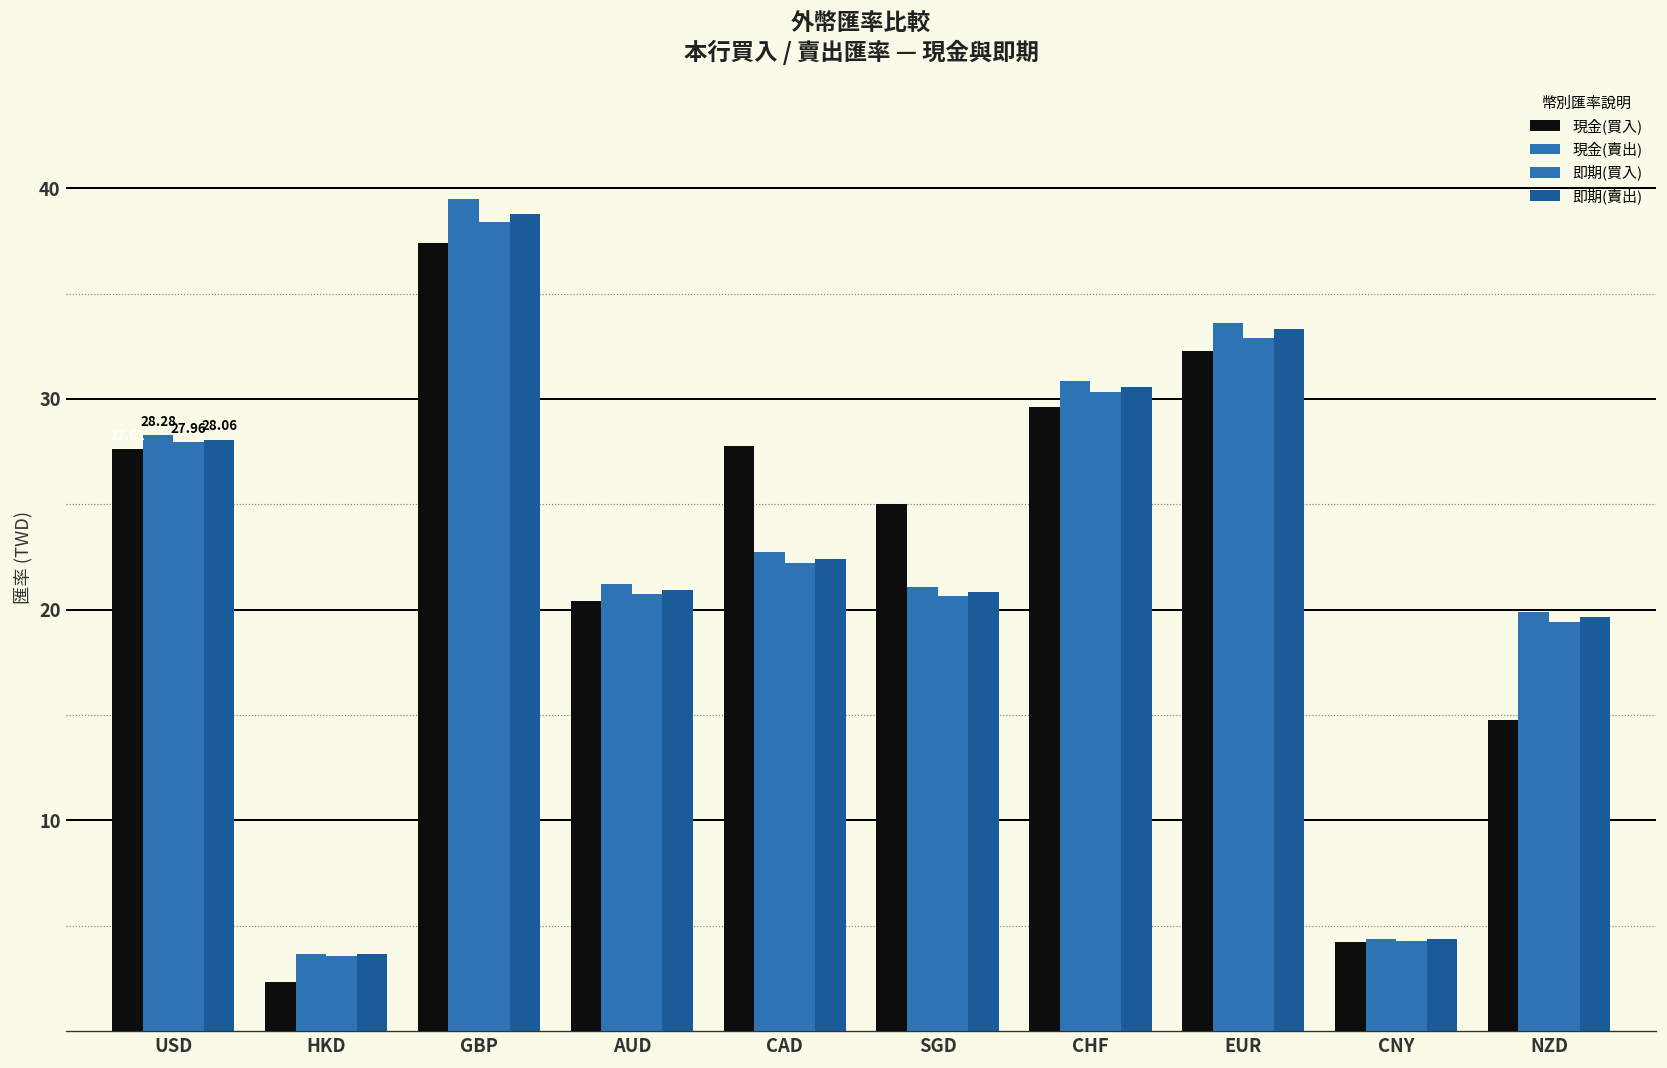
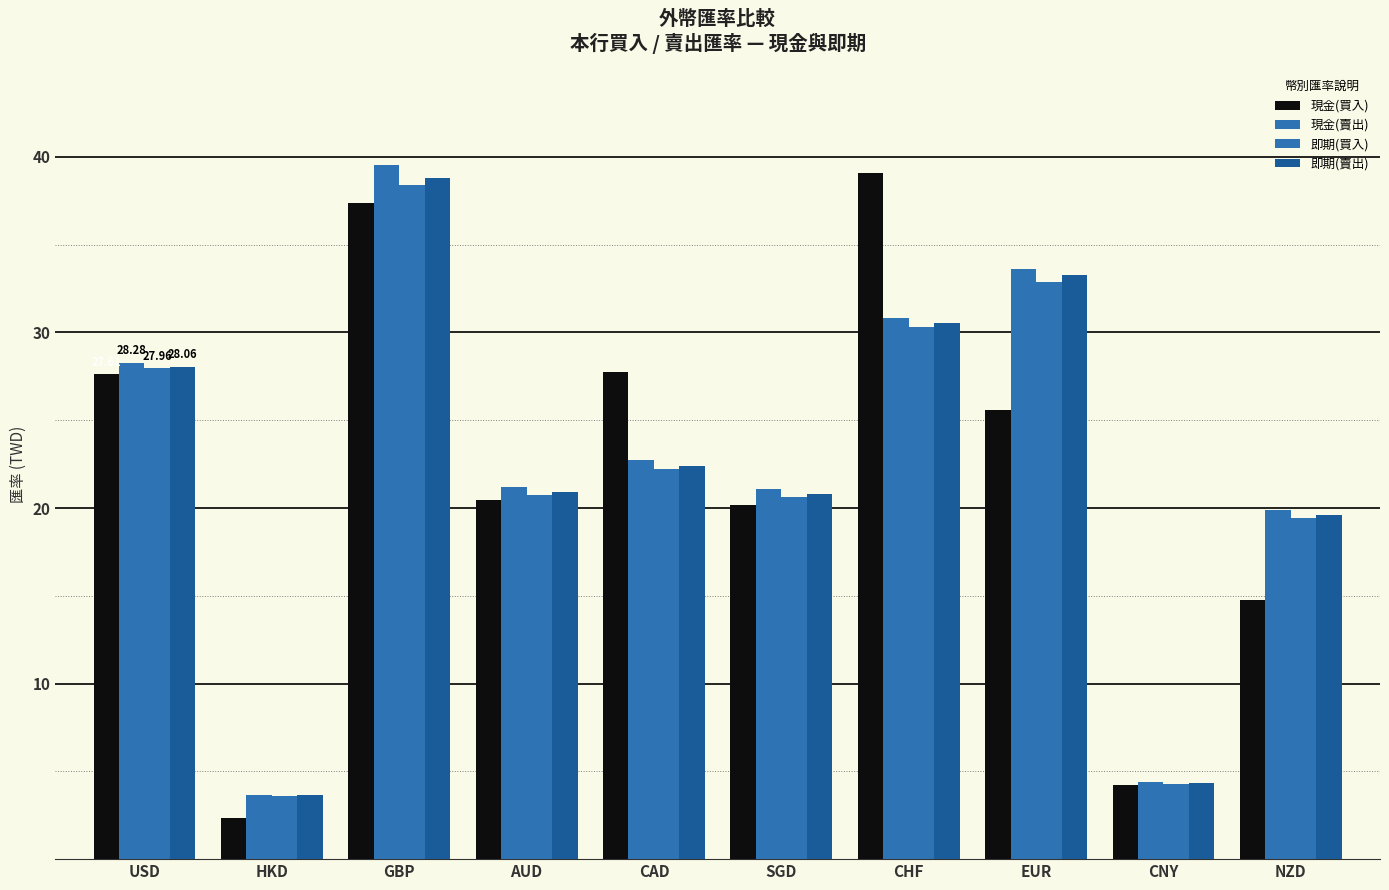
  {
    "現金(買入)": {
      "USD": 27.6,
      "HKD": 2.3,
      "GBP": 37.4,
      "AUD": 20.4,
      "CAD": 27.8,
-     "SGD": 25.0,
-     "CHF": 29.6,
-     "EUR": 32.3,
+     "SGD": 20.2,
+     "CHF": 39.1,
+     "EUR": 25.6,
      "CNY": 4.2,
      "NZD": 14.8
    }
  }
